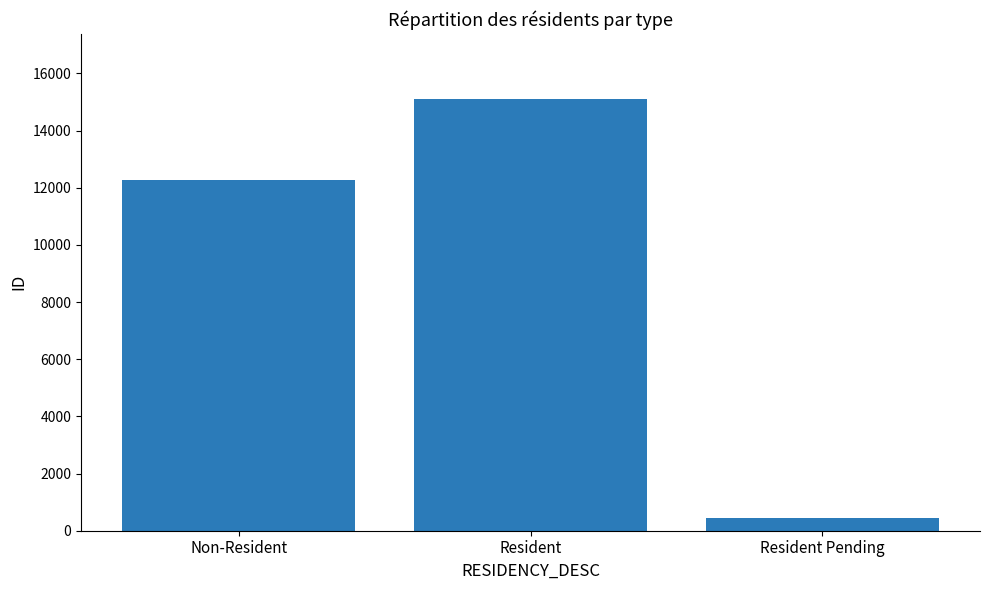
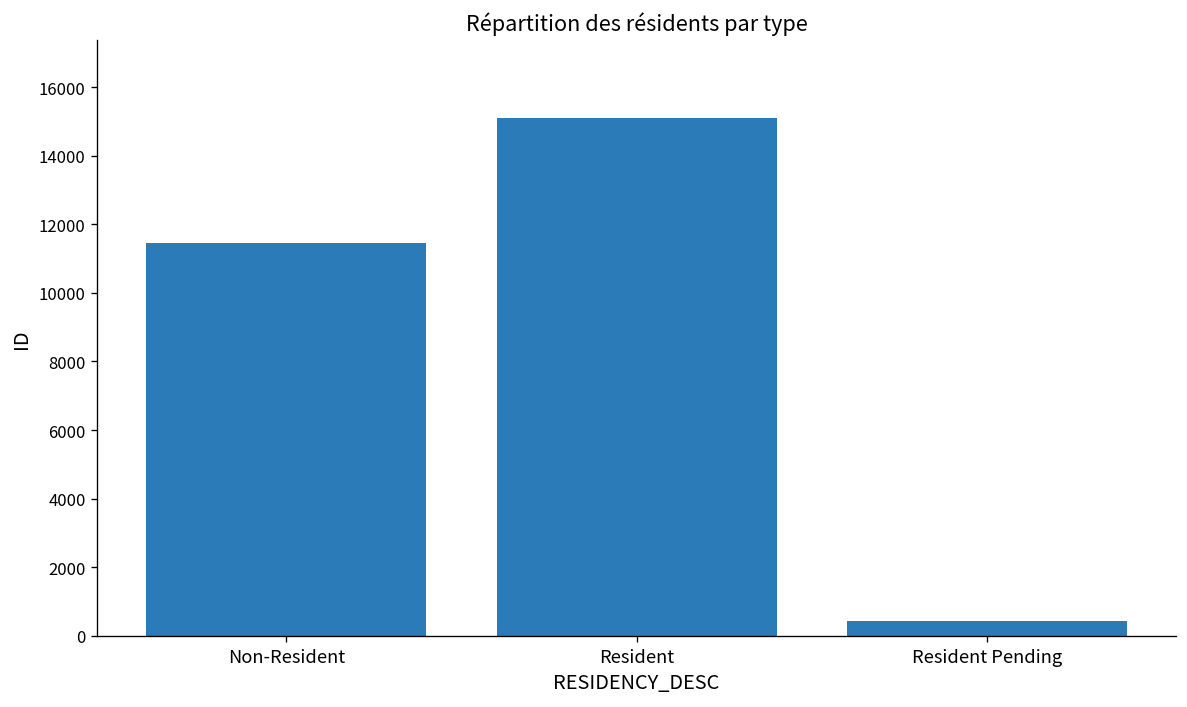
  {
-   "Non-Resident": 12300,
+   "Non-Resident": 11500,
    "Resident": 15100,
    "Resident Pending": 400
  }
